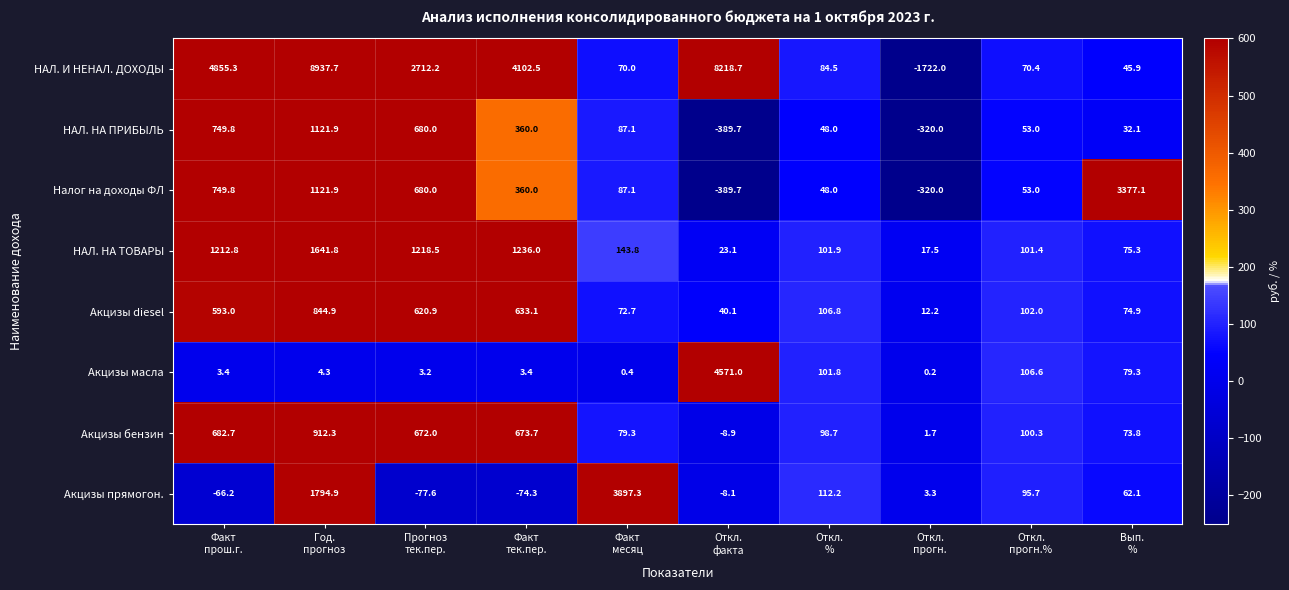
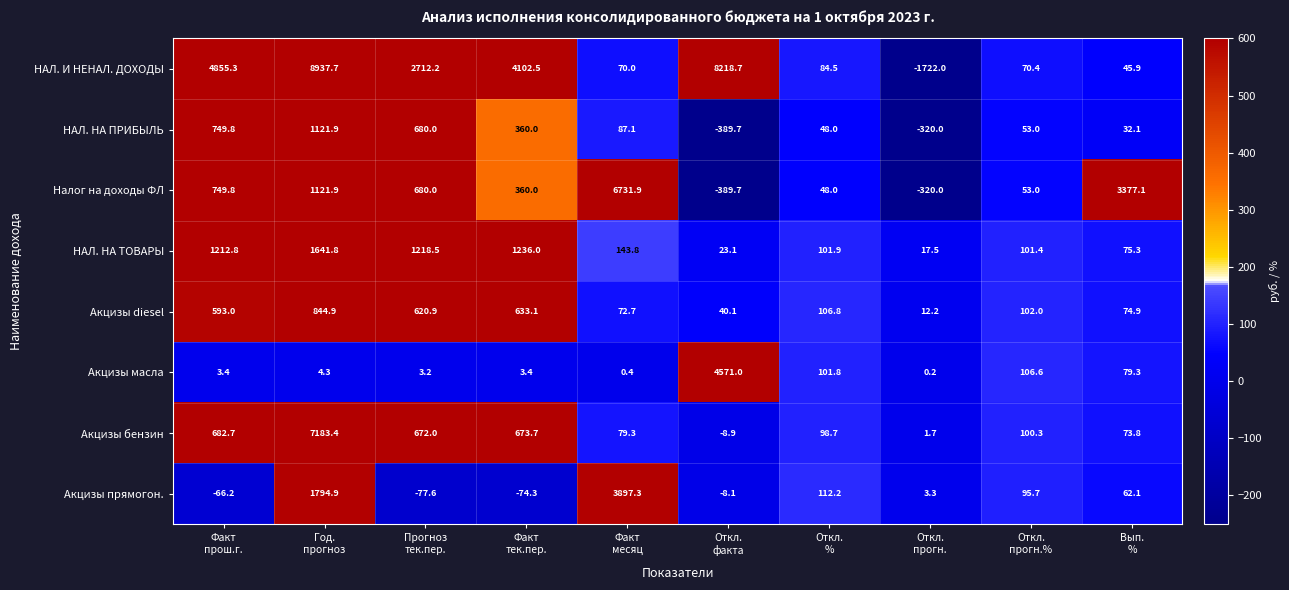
  {
    "НАЛ. И НЕНАЛ. ДОХОДЫ": {
      "Факт прош.г.": 4855.3,
      "Год. прогноз": 8937.7,
      "Прогноз тек.пер.": 2712.2,
      "Факт тек.пер.": 4102.5,
      "Факт месяц": 70.0,
      "Откл. факта": 8218.7,
      "Откл. %": 84.5,
      "Откл. прогн.": -1722.0,
      "Откл. прогн.%": 70.4,
      "Вып. %": 45.9
    },
    "НАЛ. НА ПРИБЫЛЬ": {
      "Факт прош.г.": 749.8,
      "Год. прогноз": 1121.9,
      "Прогноз тек.пер.": 680.0,
      "Факт тек.пер.": 360.0,
      "Факт месяц": 87.1,
      "Откл. факта": -389.7,
      "Откл. %": 48.0,
      "Откл. прогн.": -320.0,
      "Откл. прогн.%": 53.0,
      "Вып. %": 32.1
    },
    "Налог на доходы ФЛ": {
      "Факт прош.г.": 749.8,
      "Год. прогноз": 1121.9,
      "Прогноз тек.пер.": 680.0,
      "Факт тек.пер.": 360.0,
-     "Факт месяц": 87.1,
+     "Факт месяц": 6731.9,
      "Откл. факта": -389.7,
      "Откл. %": 48.0,
      "Откл. прогн.": -320.0,
      "Откл. прогн.%": 53.0,
      "Вып. %": 3377.1
    },
    "НАЛ. НА ТОВАРЫ": {
      "Факт прош.г.": 1212.8,
      "Год. прогноз": 1641.8,
      "Прогноз тек.пер.": 1218.5,
      "Факт тек.пер.": 1236.0,
      "Факт месяц": 143.8,
      "Откл. факта": 23.1,
      "Откл. %": 101.9,
      "Откл. прогн.": 17.5,
      "Откл. прогн.%": 101.4,
      "Вып. %": 75.3
    },
    "Акцизы diesel": {
      "Факт прош.г.": 593.0,
      "Год. прогноз": 844.9,
      "Прогноз тек.пер.": 620.9,
      "Факт тек.пер.": 633.1,
      "Факт месяц": 72.7,
      "Откл. факта": 40.1,
      "Откл. %": 106.8,
      "Откл. прогн.": 12.2,
      "Откл. прогн.%": 102.0,
      "Вып. %": 74.9
    },
    "Акцизы масла": {
      "Факт прош.г.": 3.4,
      "Год. прогноз": 4.3,
      "Прогноз тек.пер.": 3.2,
      "Факт тек.пер.": 3.4,
      "Факт месяц": 0.4,
      "Откл. факта": 4571.0,
      "Откл. %": 101.8,
      "Откл. прогн.": 0.2,
      "Откл. прогн.%": 106.6,
      "Вып. %": 79.3
    },
    "Акцизы бензин": {
      "Факт прош.г.": 682.7,
-     "Год. прогноз": 912.3,
+     "Год. прогноз": 7183.4,
      "Прогноз тек.пер.": 672.0,
      "Факт тек.пер.": 673.7,
      "Факт месяц": 79.3,
      "Откл. факта": -8.9,
      "Откл. %": 98.7,
      "Откл. прогн.": 1.7,
      "Откл. прогн.%": 100.3,
      "Вып. %": 73.8
    },
    "Акцизы прямогон.": {
      "Факт прош.г.": -66.2,
      "Год. прогноз": 1794.9,
      "Прогноз тек.пер.": -77.6,
      "Факт тек.пер.": -74.3,
      "Факт месяц": 3897.3,
      "Откл. факта": -8.1,
      "Откл. %": 112.2,
      "Откл. прогн.": 3.3,
      "Откл. прогн.%": 95.7,
      "Вып. %": 62.1
    }
  }
